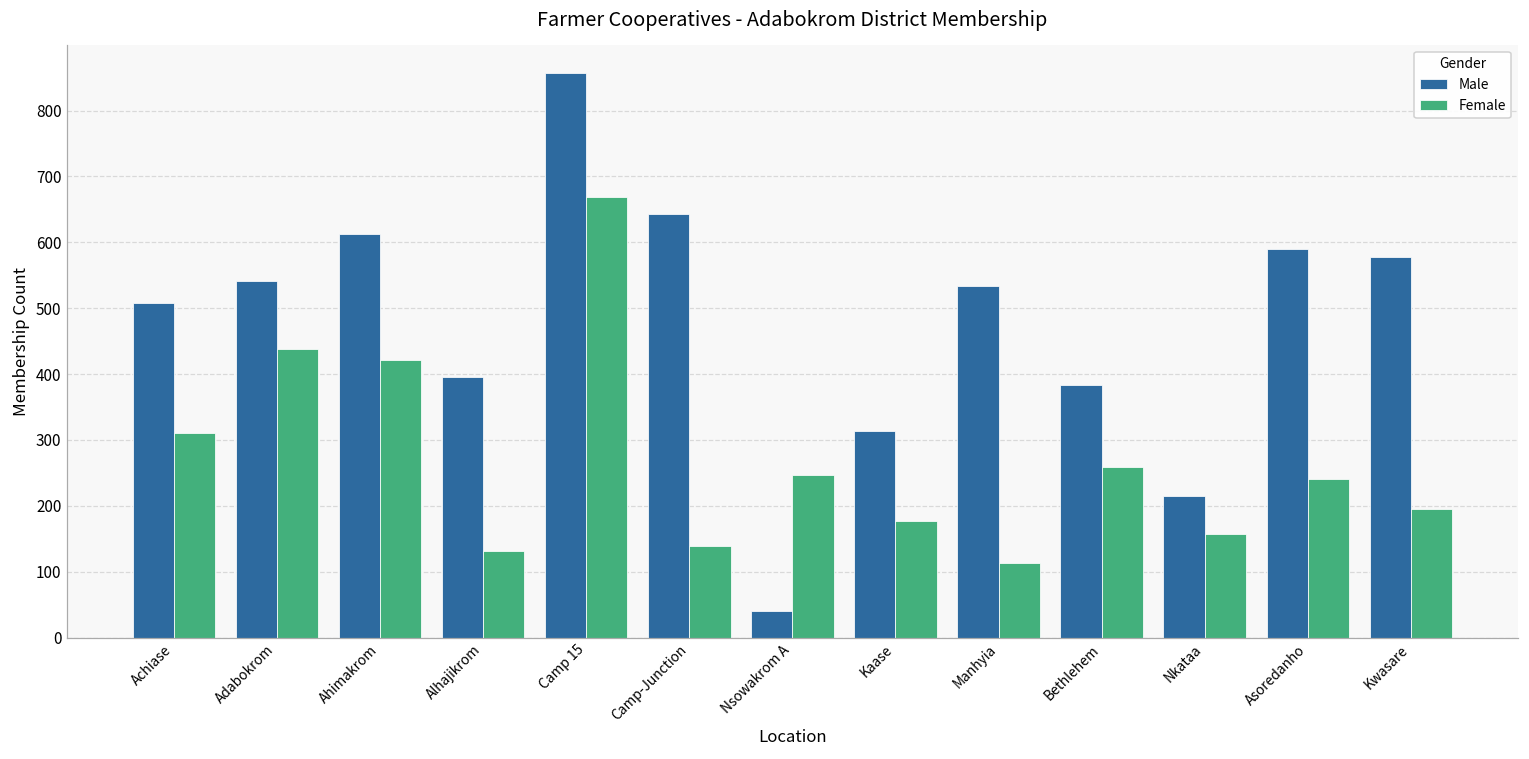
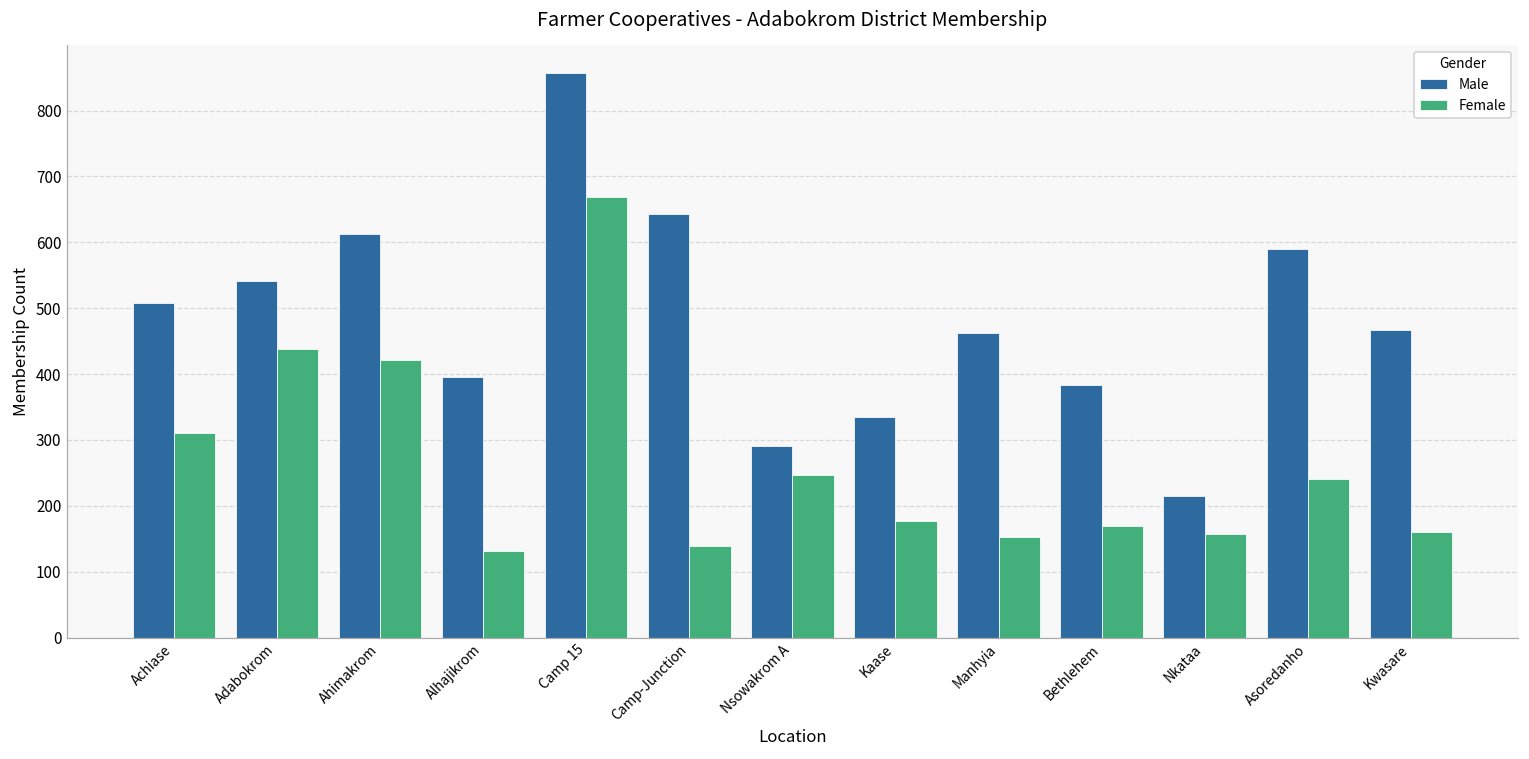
  {
    "Male": {
      "Achiase": 510,
      "Adabokrom": 540,
      "Ahimakrom": 610,
      "Alhajikrom": 400,
      "Camp 15": 860,
      "Camp-Junction": 640,
-     "Nsowakrom A": 40,
-     "Kaase": 310,
-     "Manhyia": 530,
+     "Nsowakrom A": 290,
+     "Kaase": 340,
+     "Manhyia": 460,
      "Bethlehem": 380,
      "Nkataa": 220,
      "Asoredanho": 590,
-     "Kwasare": 580
+     "Kwasare": 470
    },
    "Female": {
      "Achiase": 310,
      "Adabokrom": 440,
      "Ahimakrom": 420,
      "Alhajikrom": 130,
      "Camp 15": 670,
      "Camp-Junction": 140,
      "Nsowakrom A": 250,
      "Kaase": 180,
-     "Manhyia": 110,
-     "Bethlehem": 260,
+     "Manhyia": 150,
+     "Bethlehem": 170,
      "Nkataa": 160,
      "Asoredanho": 240,
-     "Kwasare": 200
+     "Kwasare": 160
    }
  }
